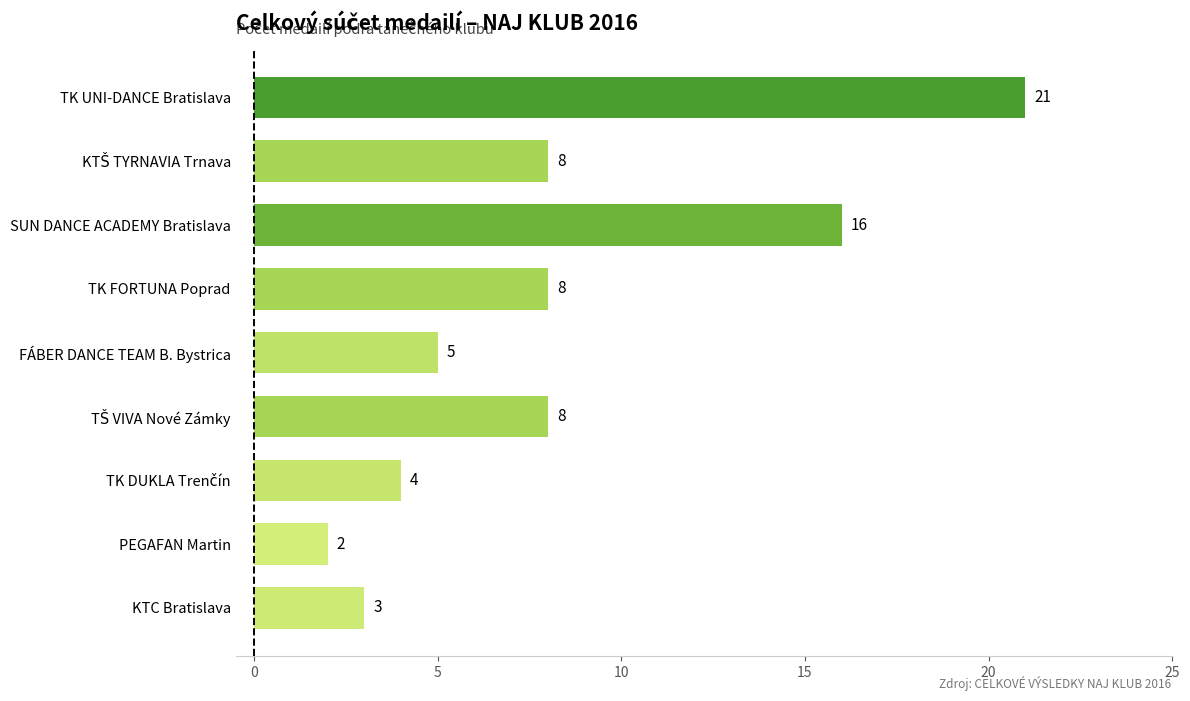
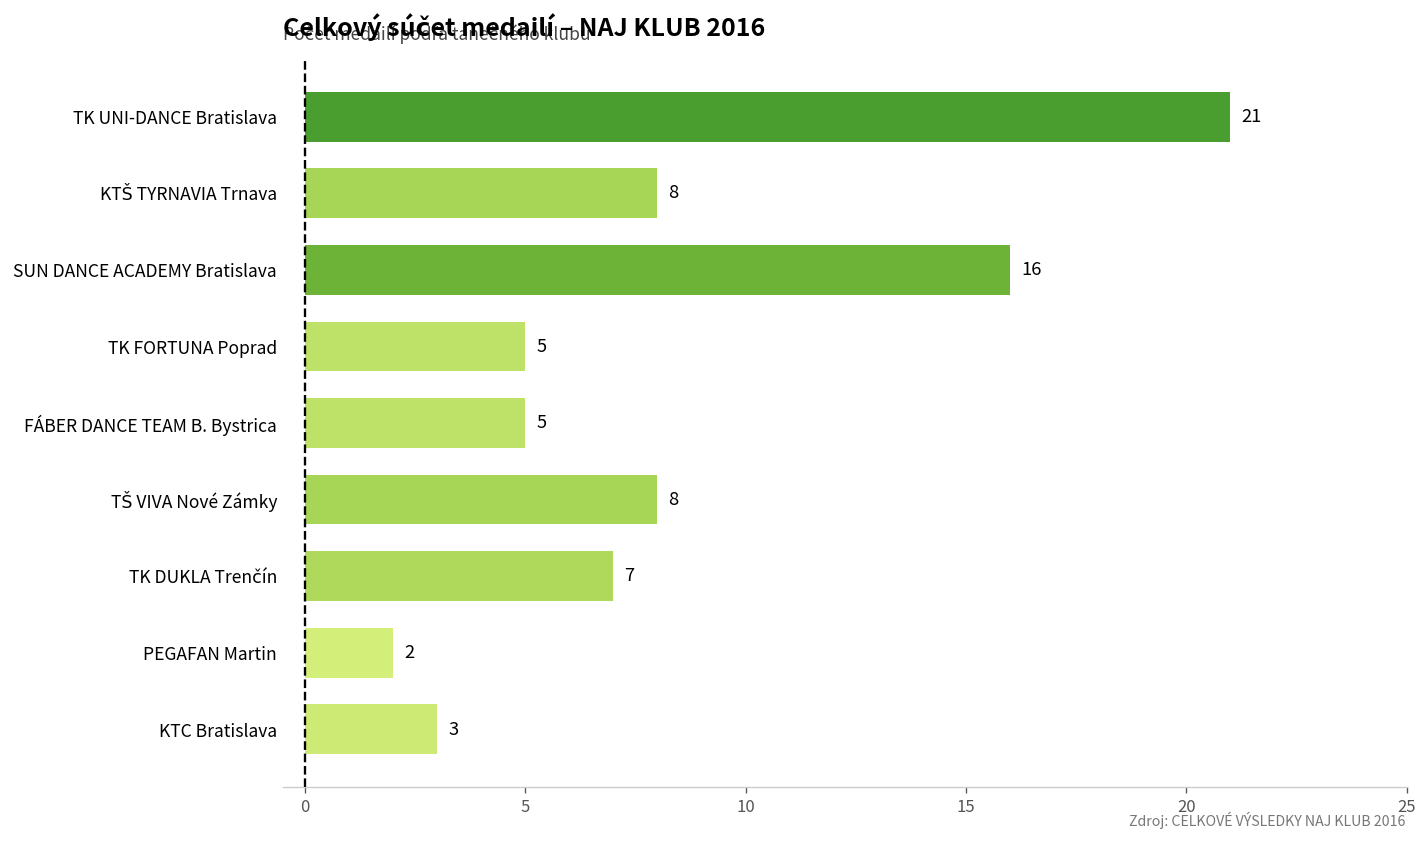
  {
    "TK UNI-DANCE Bratislava": 21,
    "KTŠ TYRNAVIA Trnava": 8,
    "SUN DANCE ACADEMY Bratislava": 16,
-   "TK FORTUNA Poprad": 8,
+   "TK FORTUNA Poprad": 5,
    "FÁBER DANCE TEAM B. Bystrica": 5,
    "TŠ VIVA Nové Zámky": 8,
-   "TK DUKLA Trenčín": 4,
+   "TK DUKLA Trenčín": 7,
    "PEGAFAN Martin": 2,
    "KTC Bratislava": 3
  }
